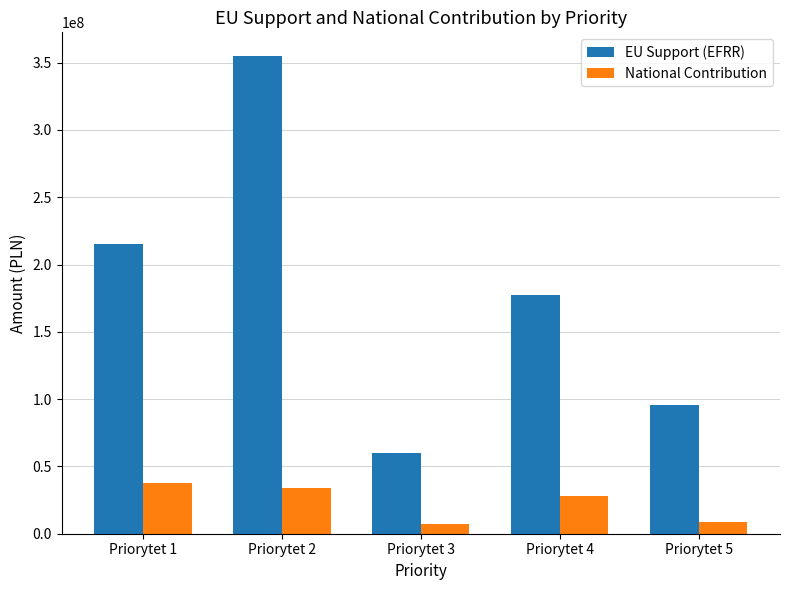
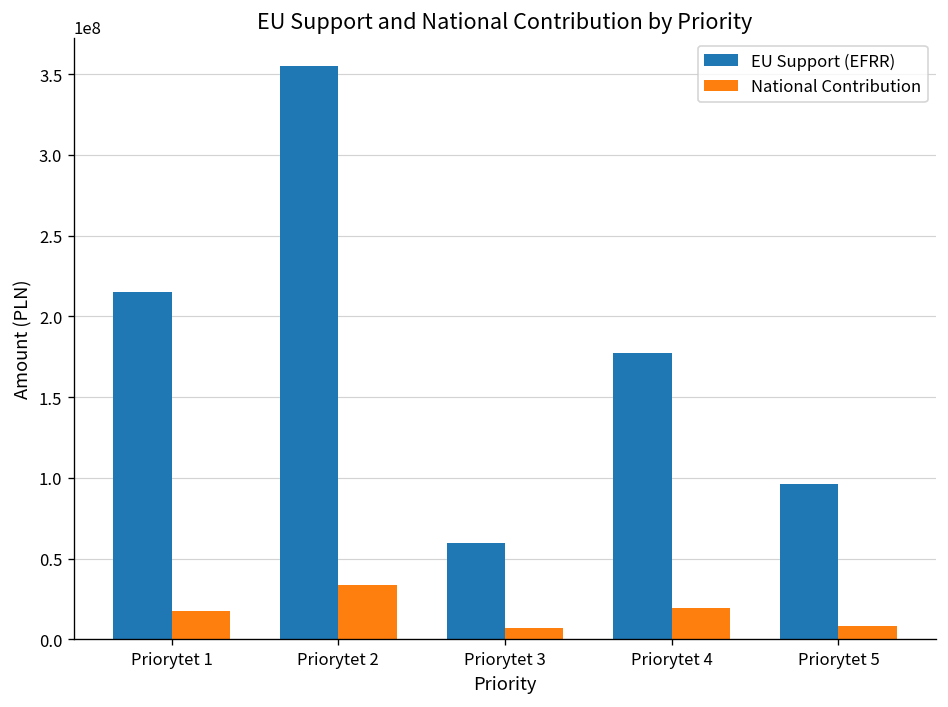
  {
    "EU Support (EFRR)": {
      "Priorytet 1": 215000000,
      "Priorytet 2": 355000000,
      "Priorytet 3": 60000000,
      "Priorytet 4": 177000000,
      "Priorytet 5": 96000000
    },
    "National Contribution": {
-     "Priorytet 1": 38000000,
+     "Priorytet 1": 18000000,
      "Priorytet 2": 34000000,
      "Priorytet 3": 7000000,
-     "Priorytet 4": 28000000,
+     "Priorytet 4": 20000000,
      "Priorytet 5": 8000000
    }
  }
